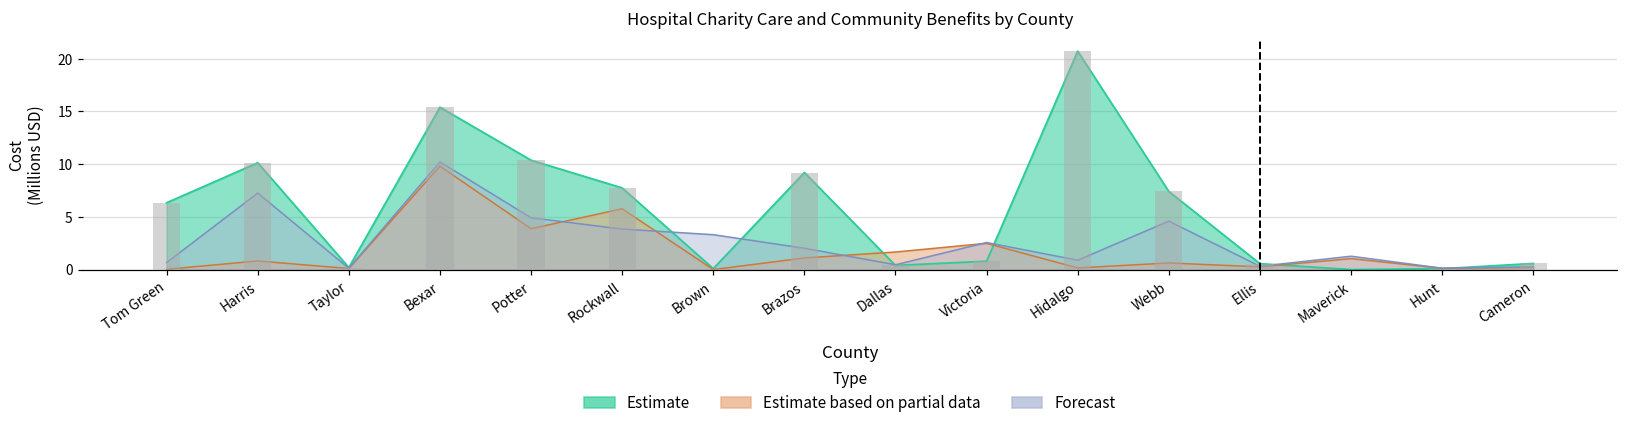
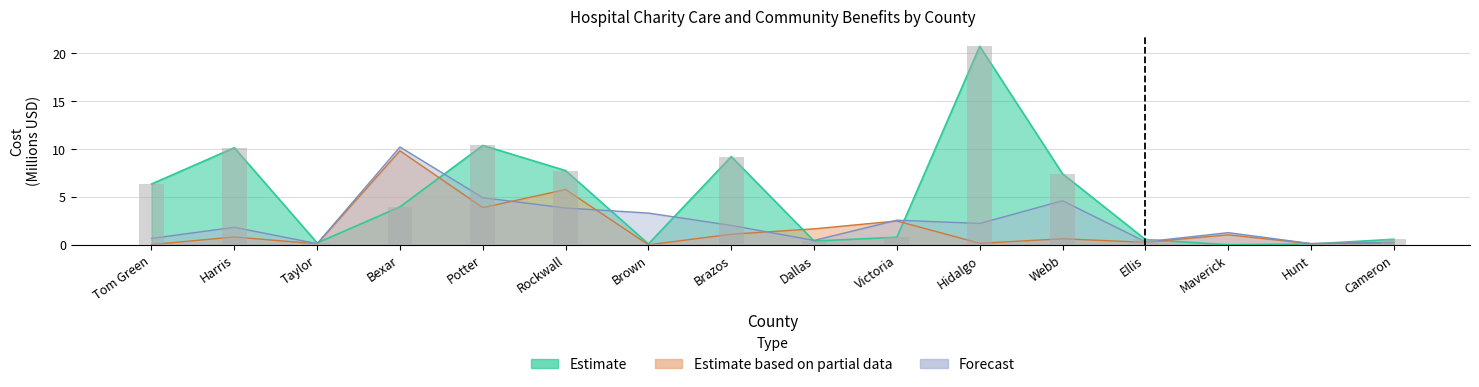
  {
    "Estimate": {
      "Tom Green": 6,
      "Harris": 10,
-     "Bexar": 15,
+     "Bexar": 4,
      "Potter": 10,
      "Rockwall": 8,
      "Brazos": 9,
      "Dallas": 0,
      "Victoria": 1,
      "Hidalgo": 21,
      "Webb": 7,
      "Ellis": 1,
      "Maverick": 0,
      "Cameron": 1
    },
    "Estimate based on partial data": {
      "Tom Green": 0,
      "Harris": 1,
      "Bexar": 10,
      "Potter": 4,
      "Rockwall": 6,
      "Brazos": 1,
      "Dallas": 2,
      "Hidalgo": 0,
      "Webb": 1
    },
    "Forecast": {
      "Tom Green": 1,
-     "Harris": 7,
+     "Harris": 2,
      "Bexar": 10,
      "Potter": 5,
      "Rockwall": 4,
      "Brown": 3,
      "Brazos": 2,
-     "Hidalgo": 1,
+     "Hidalgo": 2,
      "Webb": 5
    }
  }
